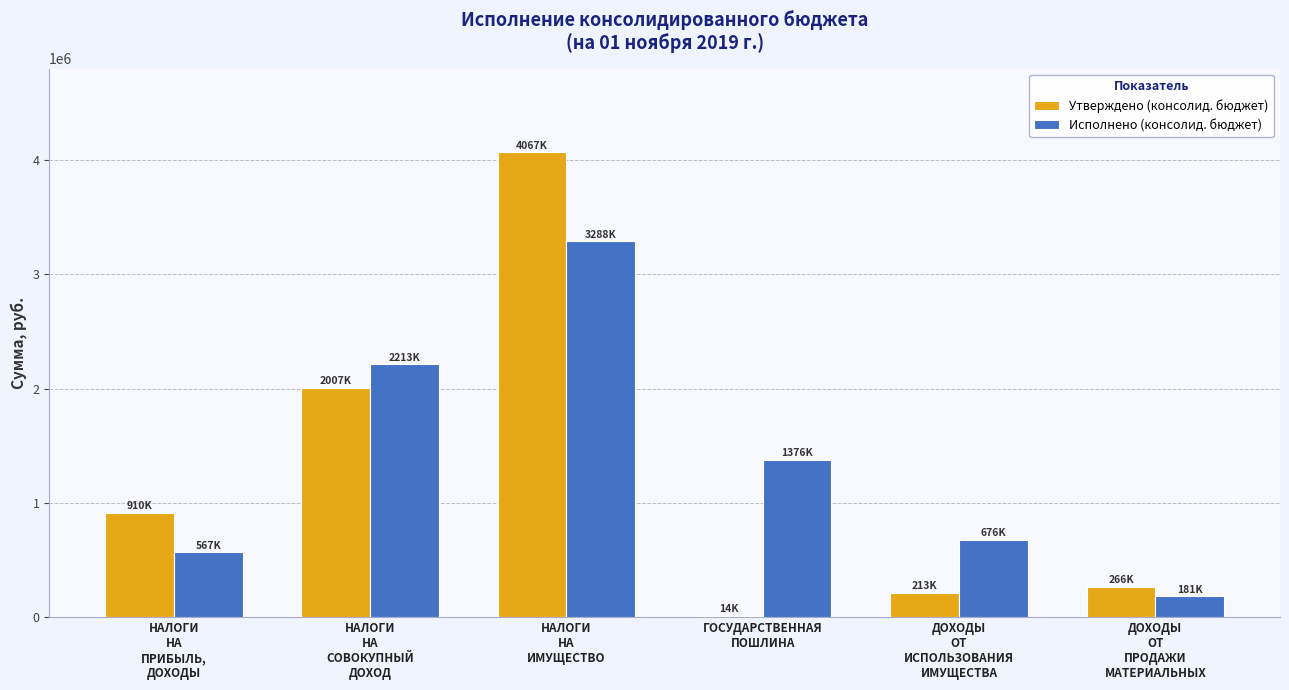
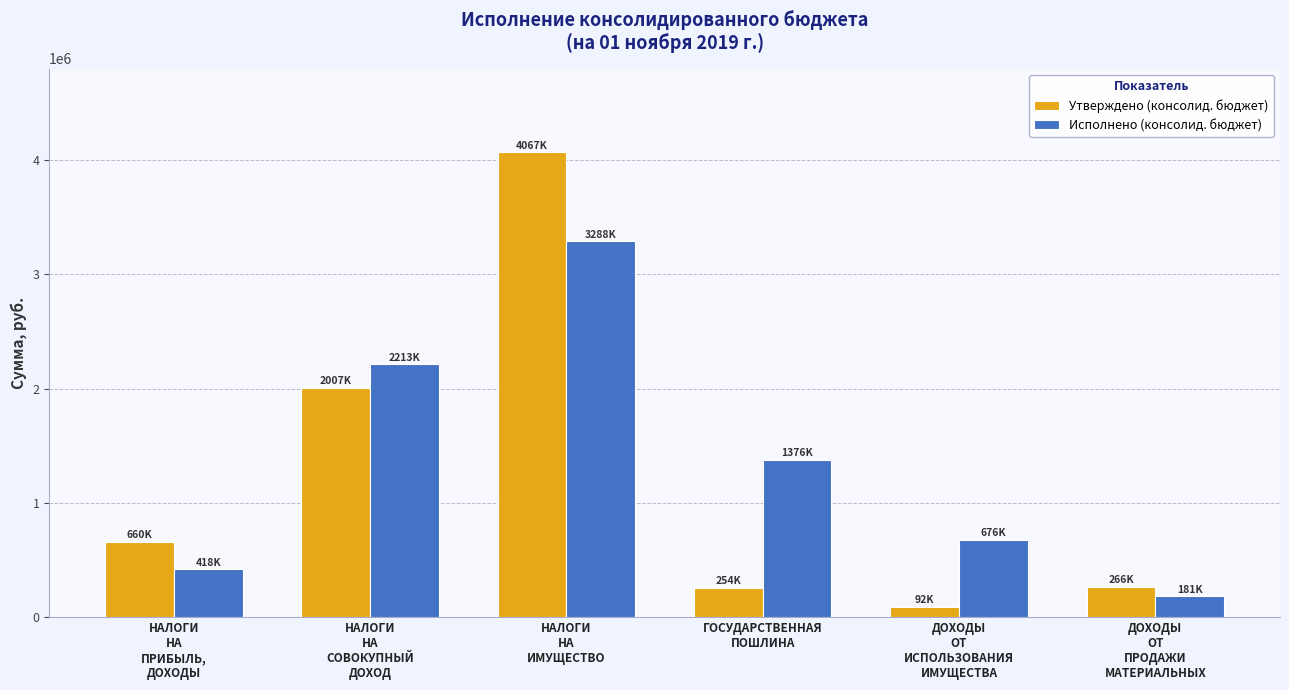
  {
    "Утверждено (консолид. бюджет)": {
-     "НАЛОГИ НА ПРИБЫЛЬ, ДОХОДЫ": "910K",
+     "НАЛОГИ НА ПРИБЫЛЬ, ДОХОДЫ": "660K",
      "НАЛОГИ НА СОВОКУПНЫЙ ДОХОД": "2007K",
      "НАЛОГИ НА ИМУЩЕСТВО": "4067K",
-     "ГОСУДАРСТВЕННАЯ ПОШЛИНА": "14K",
-     "ДОХОДЫ ОТ ИСПОЛЬЗОВАНИЯ ИМУЩЕСТВА": "213K",
+     "ГОСУДАРСТВЕННАЯ ПОШЛИНА": "254K",
+     "ДОХОДЫ ОТ ИСПОЛЬЗОВАНИЯ ИМУЩЕСТВА": "92K",
      "ДОХОДЫ ОТ ПРОДАЖИ МАТЕРИАЛЬНЫХ": "266K"
    },
    "Исполнено (консолид. бюджет)": {
-     "НАЛОГИ НА ПРИБЫЛЬ, ДОХОДЫ": "567K",
+     "НАЛОГИ НА ПРИБЫЛЬ, ДОХОДЫ": "418K",
      "НАЛОГИ НА СОВОКУПНЫЙ ДОХОД": "2213K",
      "НАЛОГИ НА ИМУЩЕСТВО": "3288K",
      "ГОСУДАРСТВЕННАЯ ПОШЛИНА": "1376K",
      "ДОХОДЫ ОТ ИСПОЛЬЗОВАНИЯ ИМУЩЕСТВА": "676K",
      "ДОХОДЫ ОТ ПРОДАЖИ МАТЕРИАЛЬНЫХ": "181K"
    }
  }
